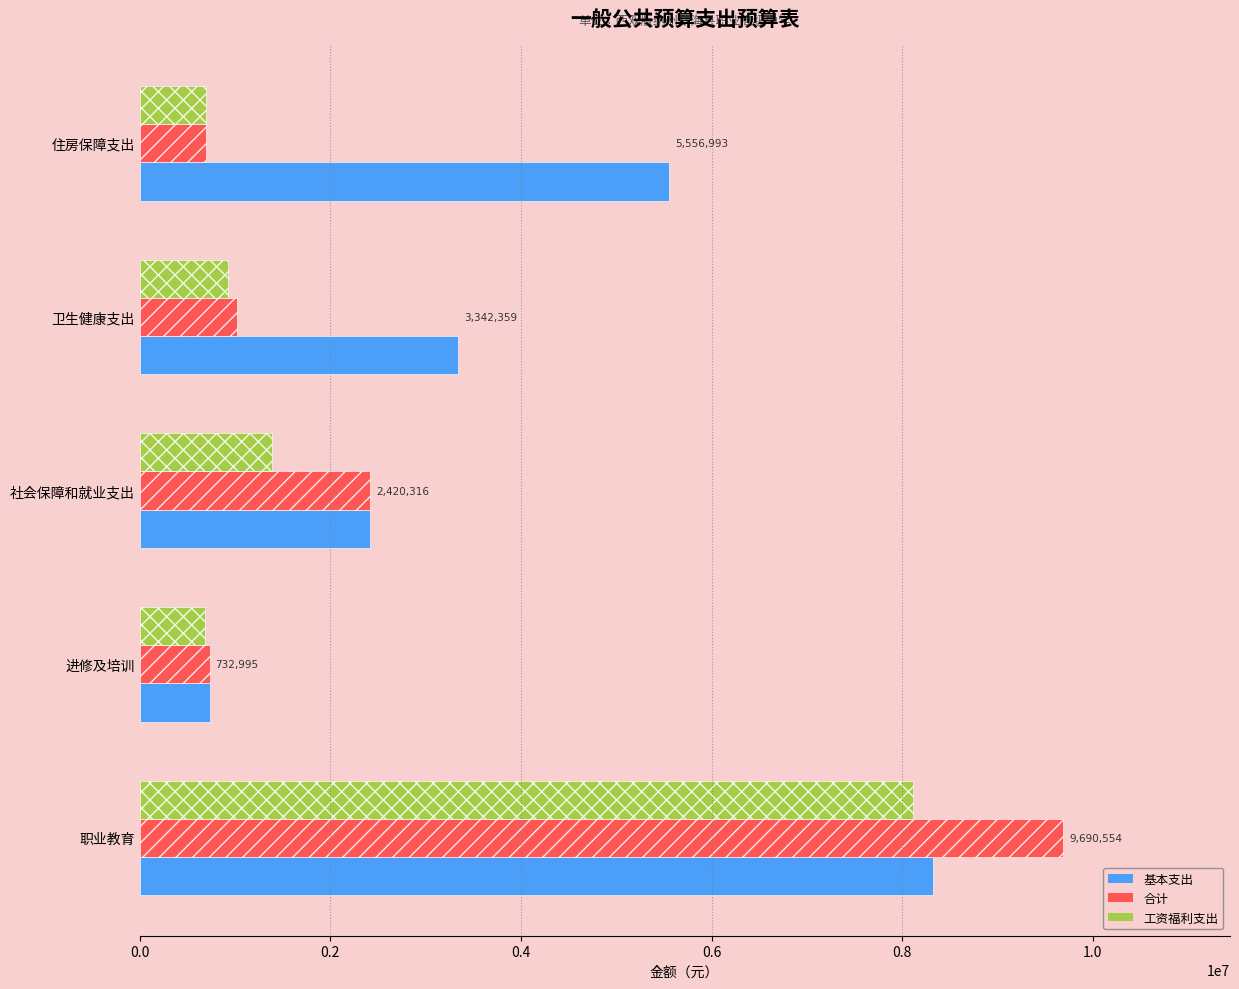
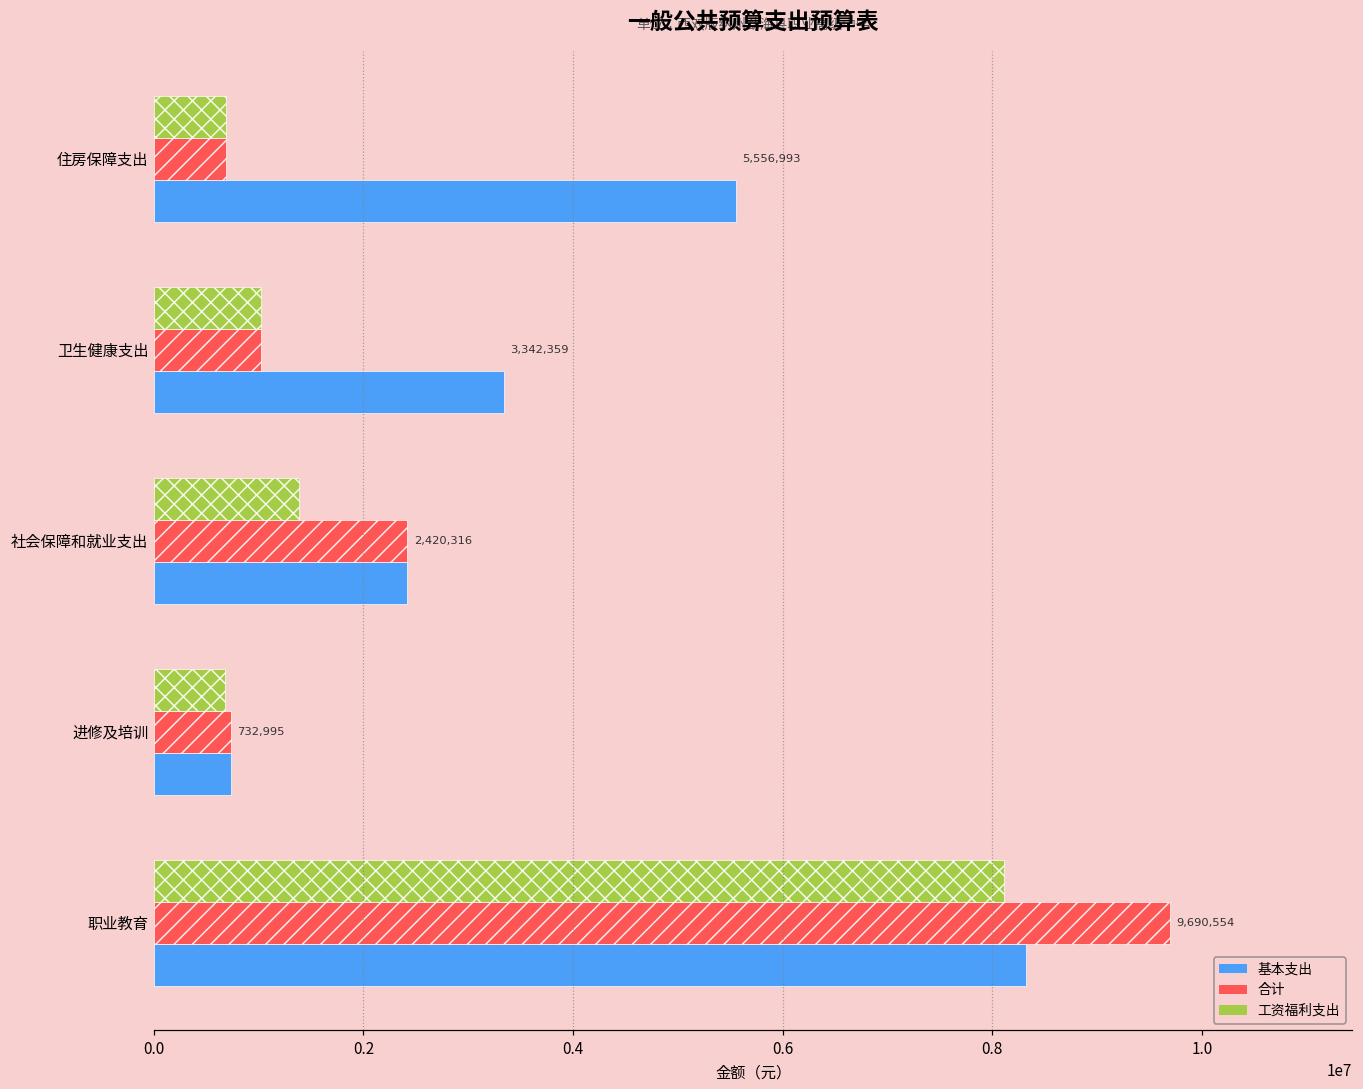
  {
    "基本支出": {
      "住房保障支出": "5600000",
      "卫生健康支出": "3300000",
      "社会保障和就业支出": "2400000",
      "进修及培训": "700000",
      "职业教育": "8300000"
    },
    "合计": {
      "社会保障和就业支出": "2,420,316",
      "进修及培训": "732,995",
      "职业教育": "9,690,554"
    },
    "工资福利支出": {
      "住房保障支出": "700000",
-     "卫生健康支出": "900000",
+     "卫生健康支出": "1000000",
      "社会保障和就业支出": "1400000",
      "进修及培训": "700000",
      "职业教育": "8100000"
    }
  }
